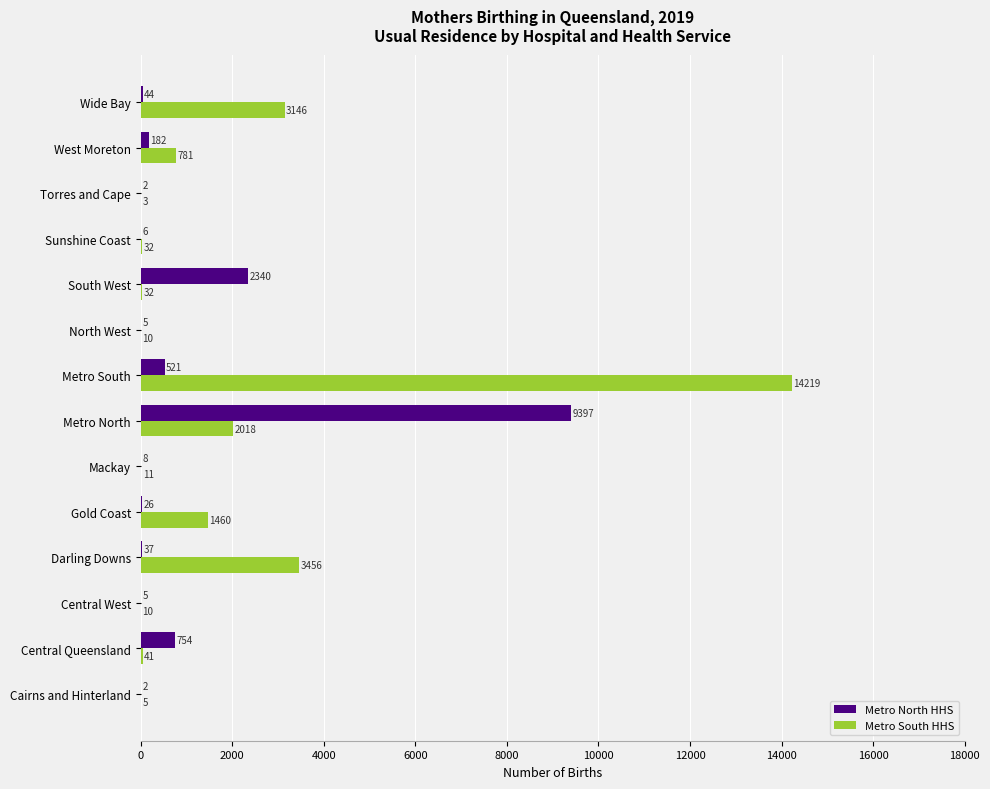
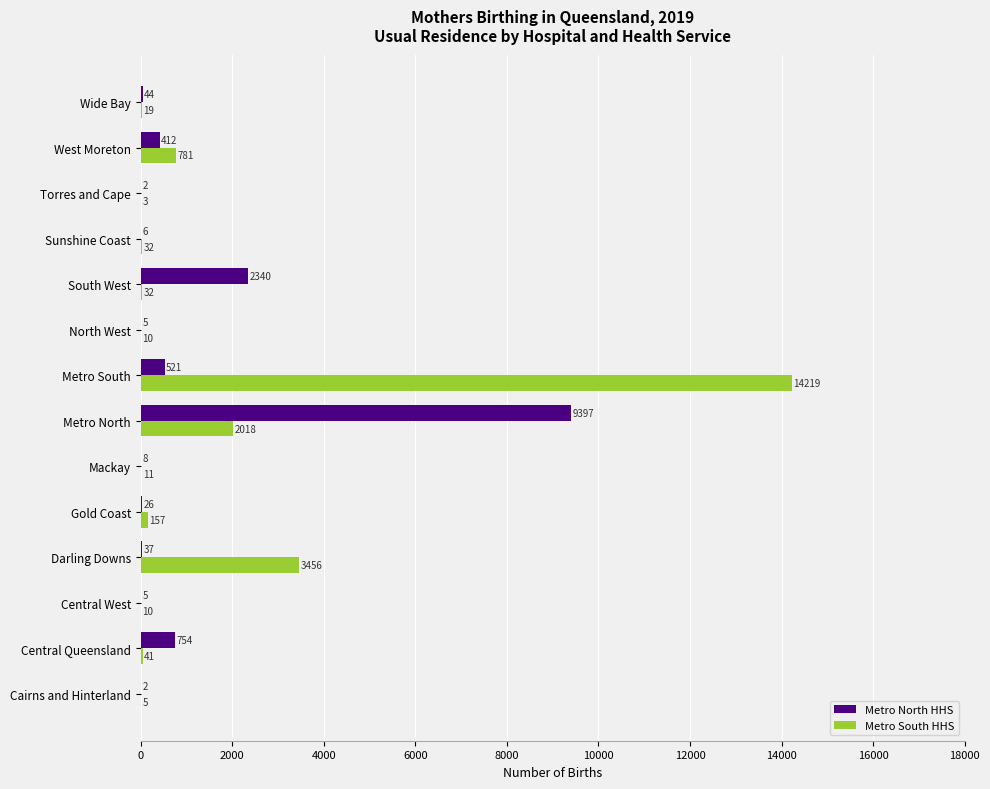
  {
    "Metro North HHS": {
      "Wide Bay": 44,
-     "West Moreton": 182,
+     "West Moreton": 412,
      "Torres and Cape": 2,
      "Sunshine Coast": 6,
      "South West": 2340,
      "North West": 5,
      "Metro South": 521,
      "Metro North": 9397,
      "Mackay": 8,
      "Gold Coast": 26,
      "Darling Downs": 37,
      "Central West": 5,
      "Central Queensland": 754,
      "Cairns and Hinterland": 2
    },
    "Metro South HHS": {
-     "Wide Bay": 3146,
+     "Wide Bay": 19,
      "West Moreton": 781,
      "Torres and Cape": 3,
      "Sunshine Coast": 32,
      "South West": 32,
      "North West": 10,
      "Metro South": 14219,
      "Metro North": 2018,
      "Mackay": 11,
-     "Gold Coast": 1460,
+     "Gold Coast": 157,
      "Darling Downs": 3456,
      "Central West": 10,
      "Central Queensland": 41,
      "Cairns and Hinterland": 5
    }
  }
